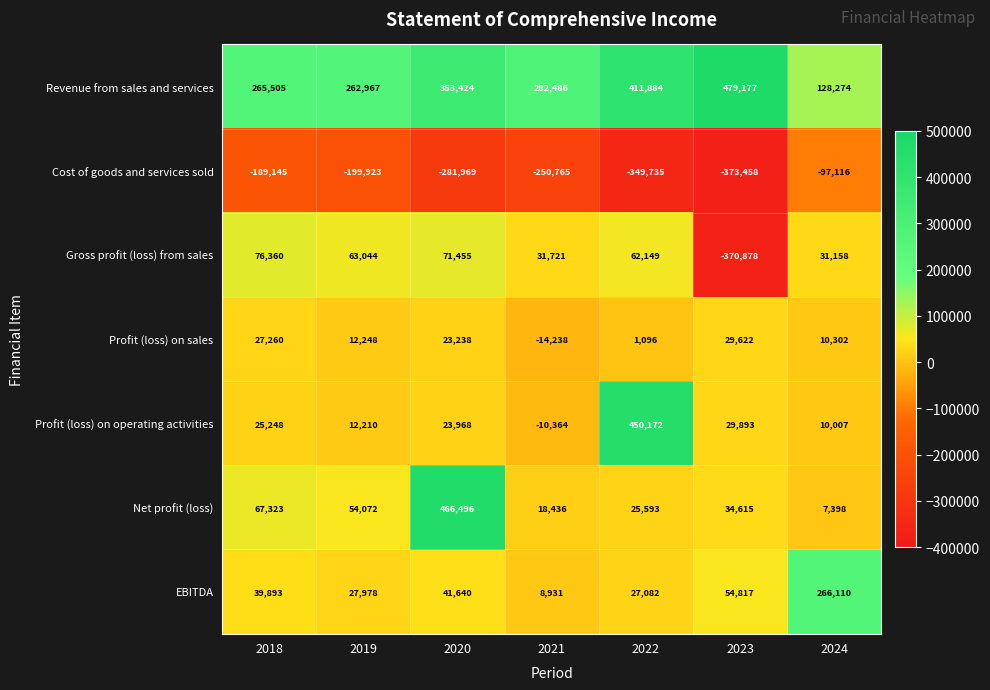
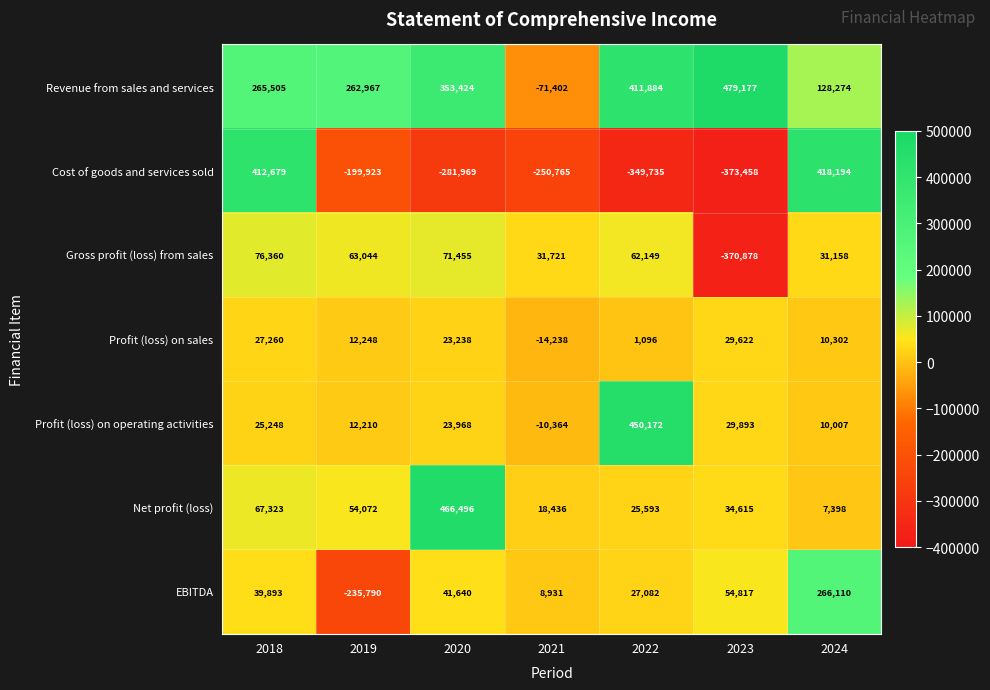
  {
    "Revenue from sales and services": {
      "2018": "265,505",
      "2019": "262,967",
      "2020": "353,424",
-     "2021": "282,486",
+     "2021": "-71,402",
      "2022": "411,884",
      "2023": "479,177",
      "2024": "128,274"
    },
    "Cost of goods and services sold": {
-     "2018": "-189,145",
+     "2018": "412,679",
      "2019": "-199,923",
      "2020": "-281,969",
      "2021": "-250,765",
      "2022": "-349,735",
      "2023": "-373,458",
-     "2024": "-97,116"
+     "2024": "418,194"
    },
    "Gross profit (loss) from sales": {
      "2018": "76,360",
      "2019": "63,044",
      "2020": "71,455",
      "2021": "31,721",
      "2022": "62,149",
      "2023": "-370,878",
      "2024": "31,158"
    },
    "Profit (loss) on sales": {
      "2018": "27,260",
      "2019": "12,248",
      "2020": "23,238",
      "2021": "-14,238",
      "2022": "1,096",
      "2023": "29,622",
      "2024": "10,302"
    },
    "Profit (loss) on operating activities": {
      "2018": "25,248",
      "2019": "12,210",
      "2020": "23,968",
      "2021": "-10,364",
      "2022": "450,172",
      "2023": "29,893",
      "2024": "10,007"
    },
    "Net profit (loss)": {
      "2018": "67,323",
      "2019": "54,072",
      "2020": "466,496",
      "2021": "18,436",
      "2022": "25,593",
      "2023": "34,615",
      "2024": "7,398"
    },
    "EBITDA": {
      "2018": "39,893",
-     "2019": "27,978",
+     "2019": "-235,790",
      "2020": "41,640",
      "2021": "8,931",
      "2022": "27,082",
      "2023": "54,817",
      "2024": "266,110"
    }
  }
